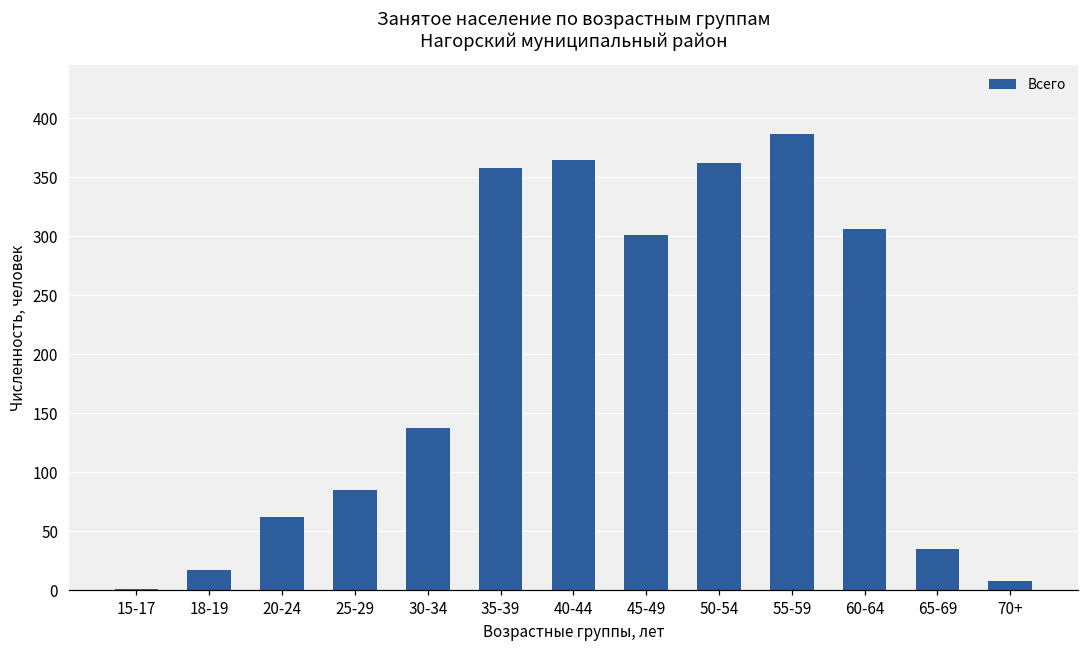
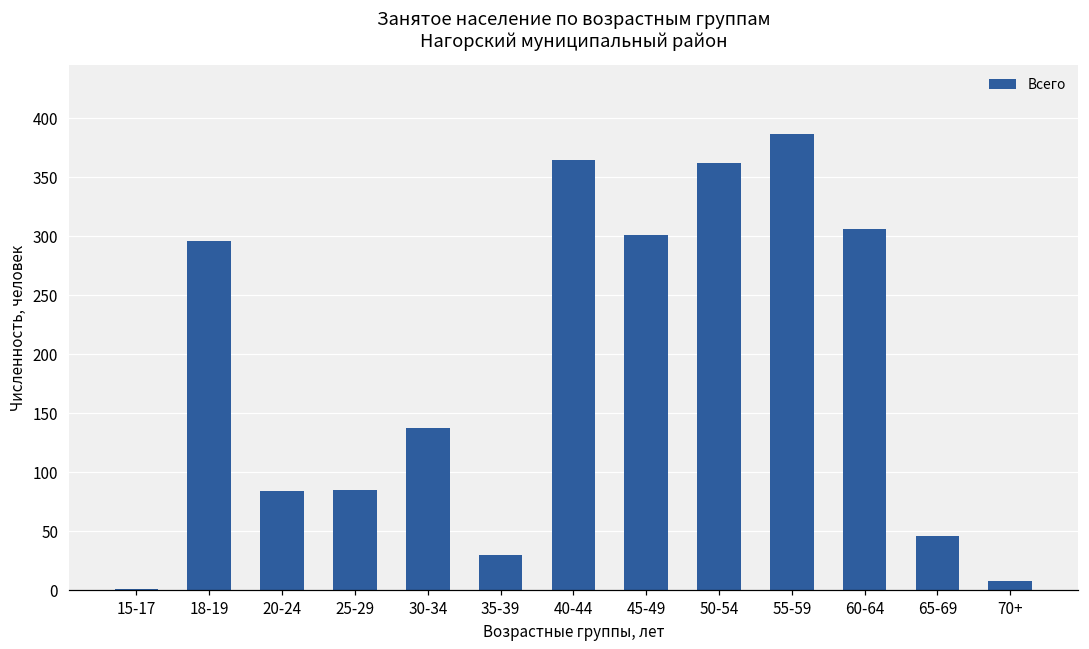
  {
-   "18-19": 17,
-   "20-24": 62,
+   "18-19": 296,
+   "20-24": 84,
    "25-29": 85,
    "30-34": 138,
-   "35-39": 358,
+   "35-39": 30,
    "40-44": 365,
    "45-49": 301,
    "50-54": 362,
    "55-59": 387,
    "60-64": 306,
-   "65-69": 35,
+   "65-69": 46,
    "70+": 8
  }
